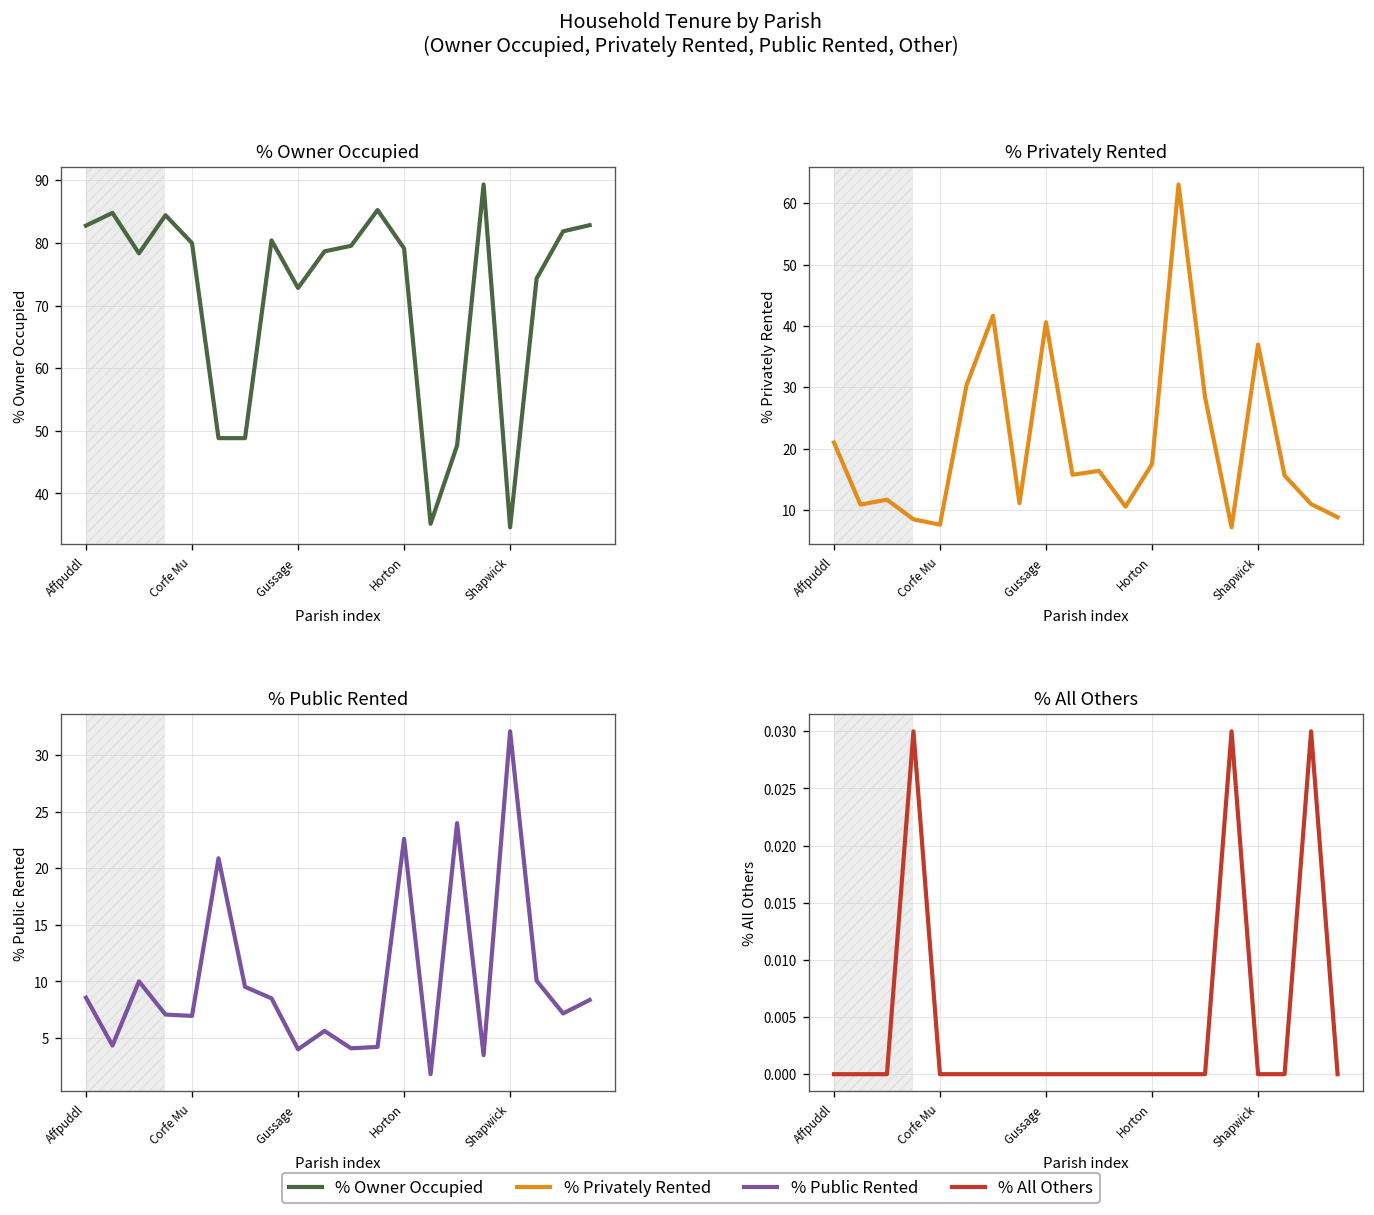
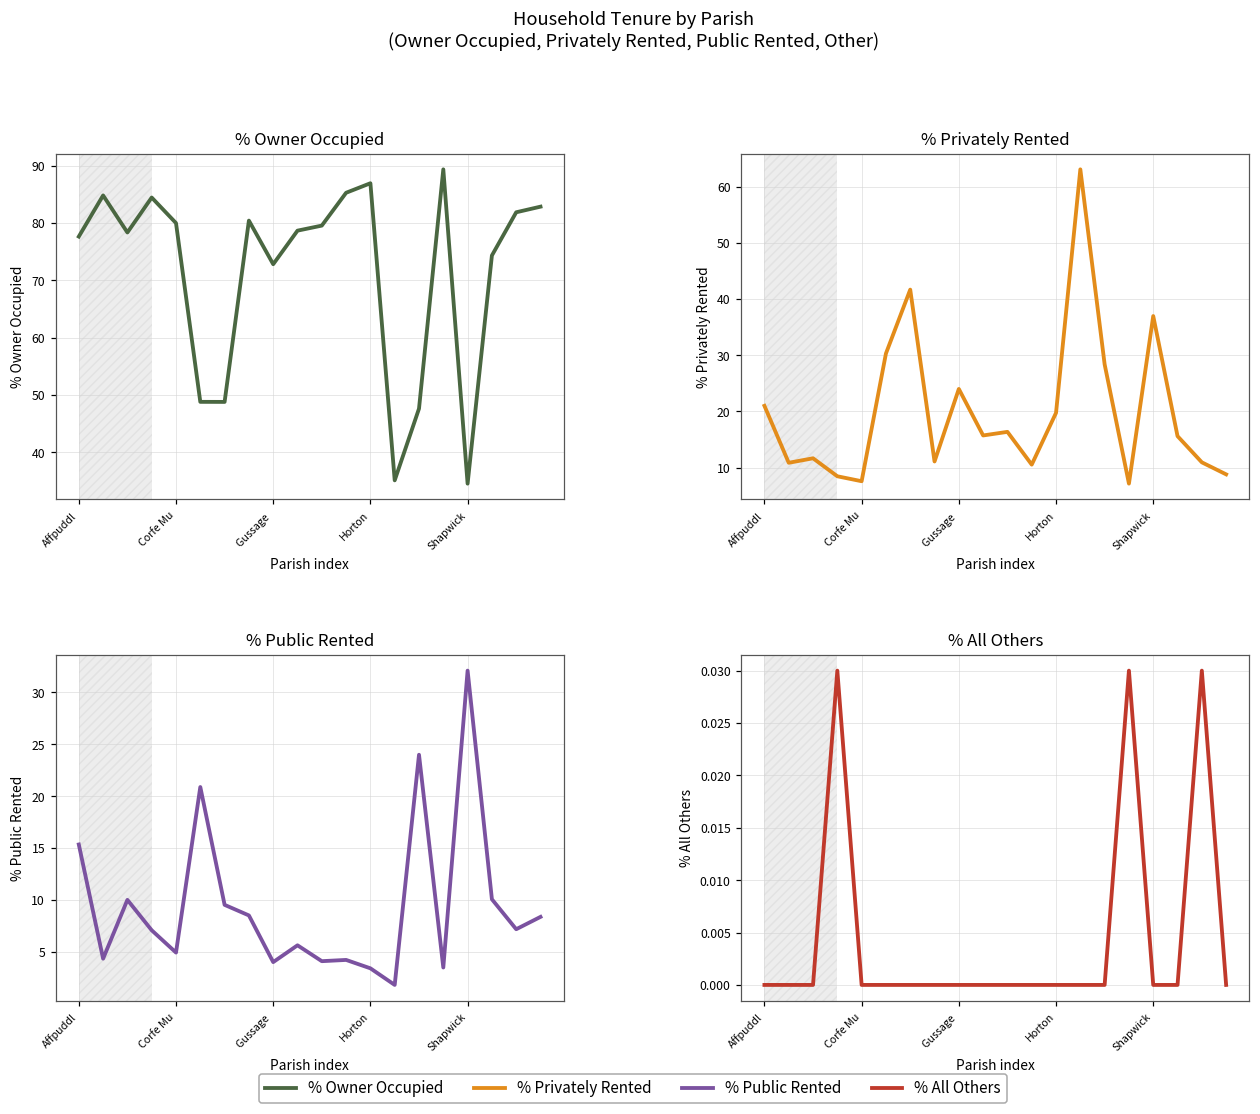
  {
    "% Owner Occupied": {
-     "Affpuddl": 83,
+     "Affpuddl": 78,
      "Corfe Mu": 80,
      "Gussage": 73,
-     "Horton": 79,
+     "Horton": 87,
      "Shapwick": 35
    },
    "% Privately Rented": {
      "Affpuddl": 21,
      "Corfe Mu": 8,
-     "Gussage": 41,
-     "Horton": 17,
+     "Gussage": 24,
+     "Horton": 20,
      "Shapwick": 37
    },
    "% Public Rented": {
-     "Affpuddl": 9,
-     "Corfe Mu": 7,
+     "Affpuddl": 15,
+     "Corfe Mu": 5,
      "Gussage": 4,
-     "Horton": 23,
+     "Horton": 3,
      "Shapwick": 32
    },
    "% All Others": {
      "Affpuddl": 0.000,
      "Corfe Mu": 0.000,
      "Gussage": 0.000,
      "Horton": 0.000,
      "Shapwick": 0.000
    }
  }
